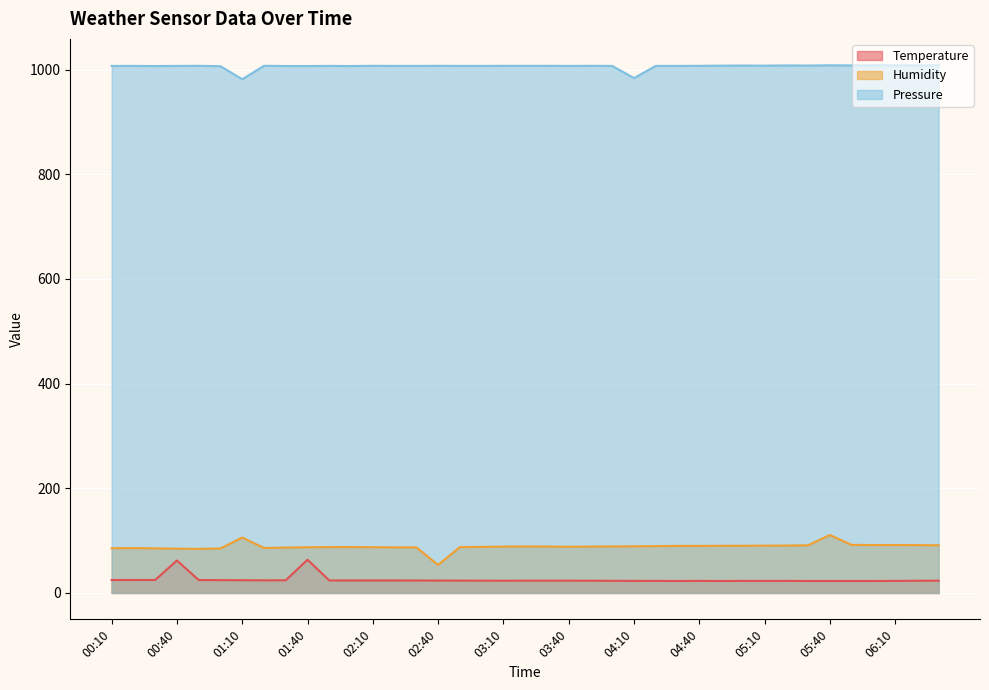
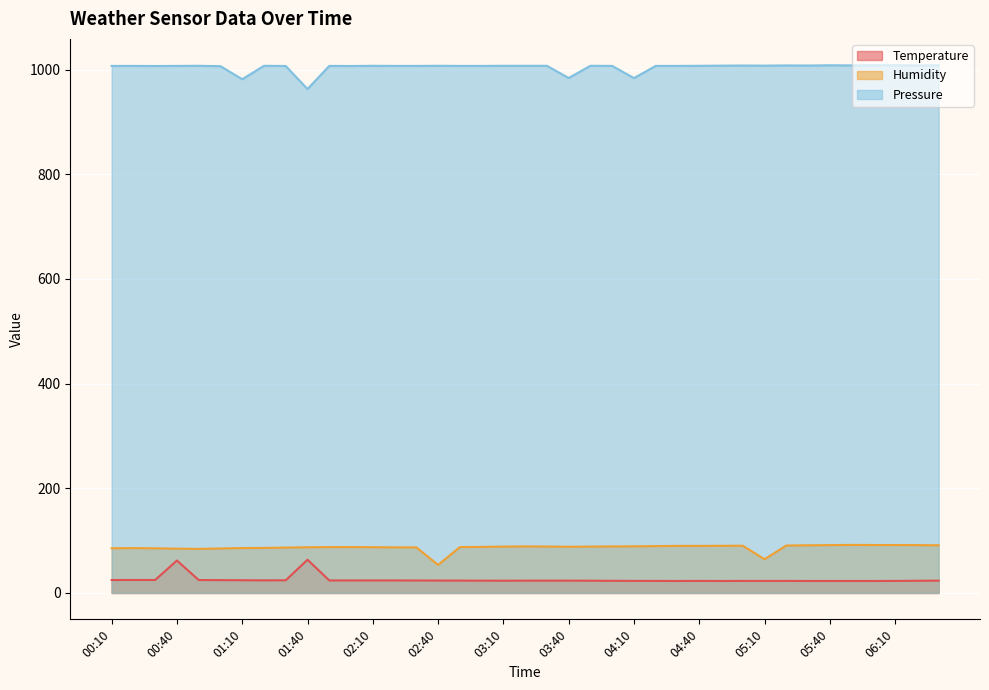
  {
    "Temperature": {
      "00:10": 20,
      "00:40": 60,
      "01:10": 20,
      "01:40": 60,
      "02:10": 20,
      "02:40": 20,
      "03:10": 20,
      "03:40": 20,
      "04:10": 20,
      "04:40": 20,
      "05:10": 20,
      "05:40": 20,
      "06:10": 20
    },
    "Humidity": {
      "00:10": 90,
      "00:40": 80,
-     "01:10": 110,
+     "01:10": 90,
      "01:40": 90,
      "02:10": 90,
      "02:40": 50,
      "03:10": 90,
      "03:40": 90,
      "04:10": 90,
      "04:40": 90,
-     "05:10": 90,
-     "05:40": 110,
+     "05:10": 60,
+     "05:40": 90,
      "06:10": 90
    },
    "Pressure": {
      "00:10": 1010,
      "00:40": 1010,
      "01:10": 980,
-     "01:40": 1010,
+     "01:40": 960,
      "02:10": 1010,
      "02:40": 1010,
      "03:10": 1010,
-     "03:40": 1010,
+     "03:40": 980,
      "04:10": 980,
      "04:40": 1010,
      "05:10": 1010,
      "05:40": 1010
    }
  }
